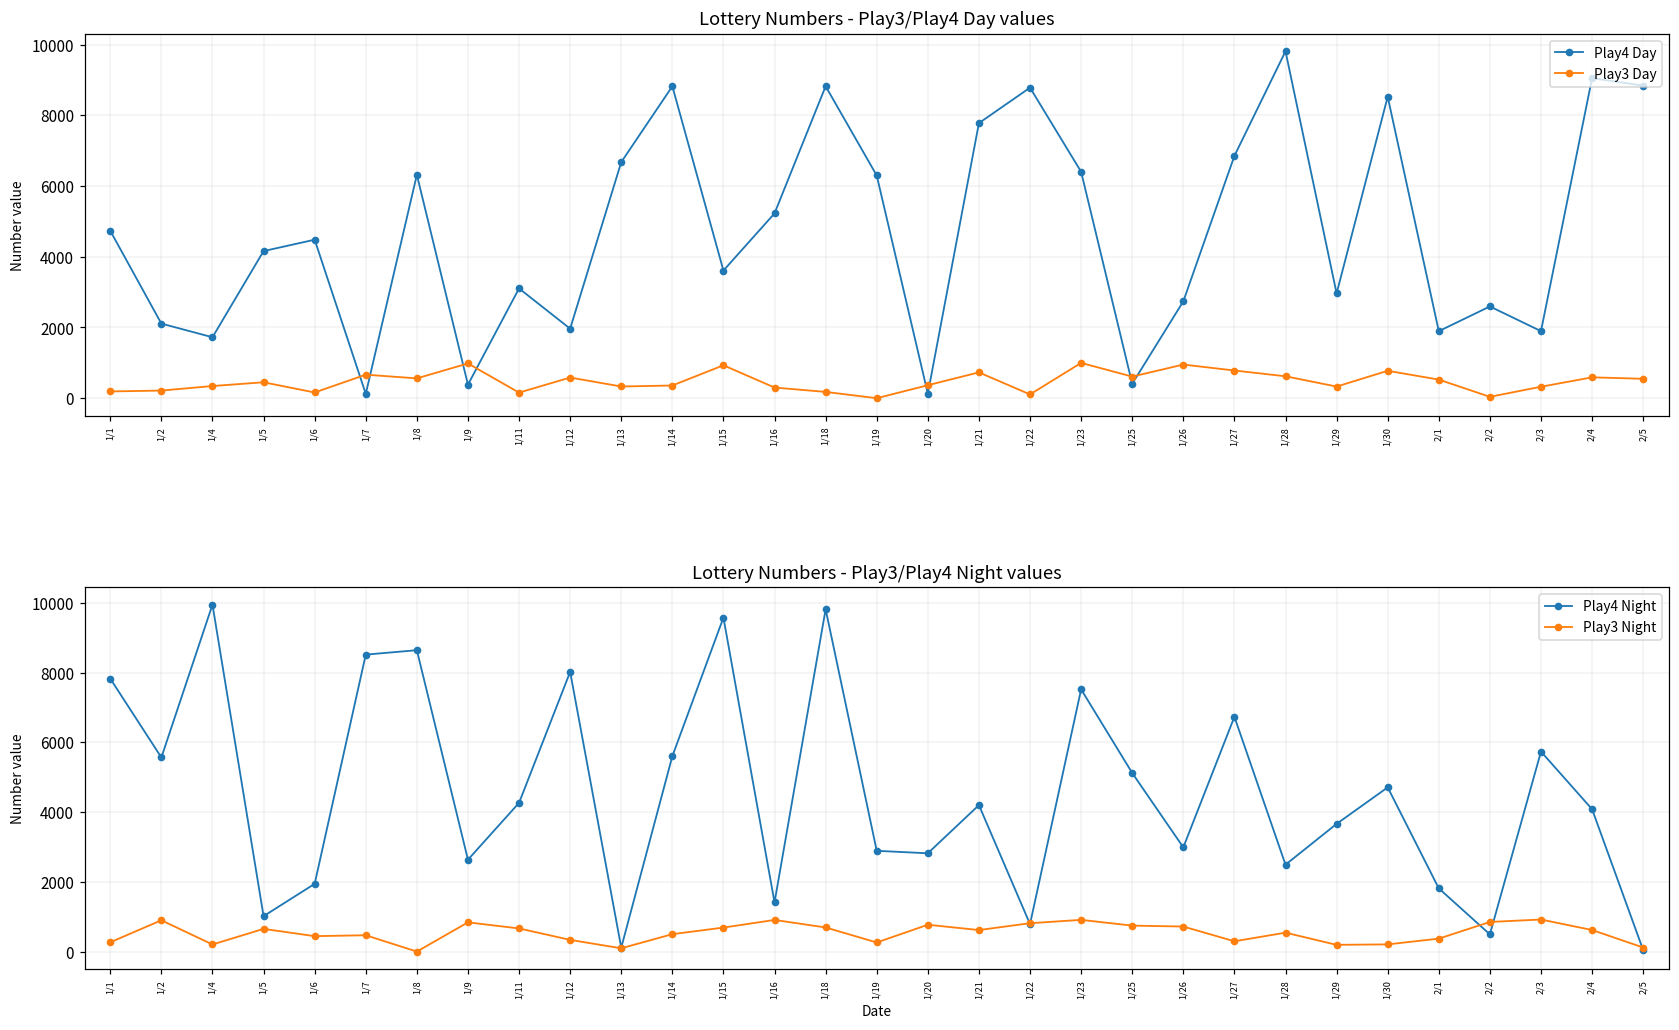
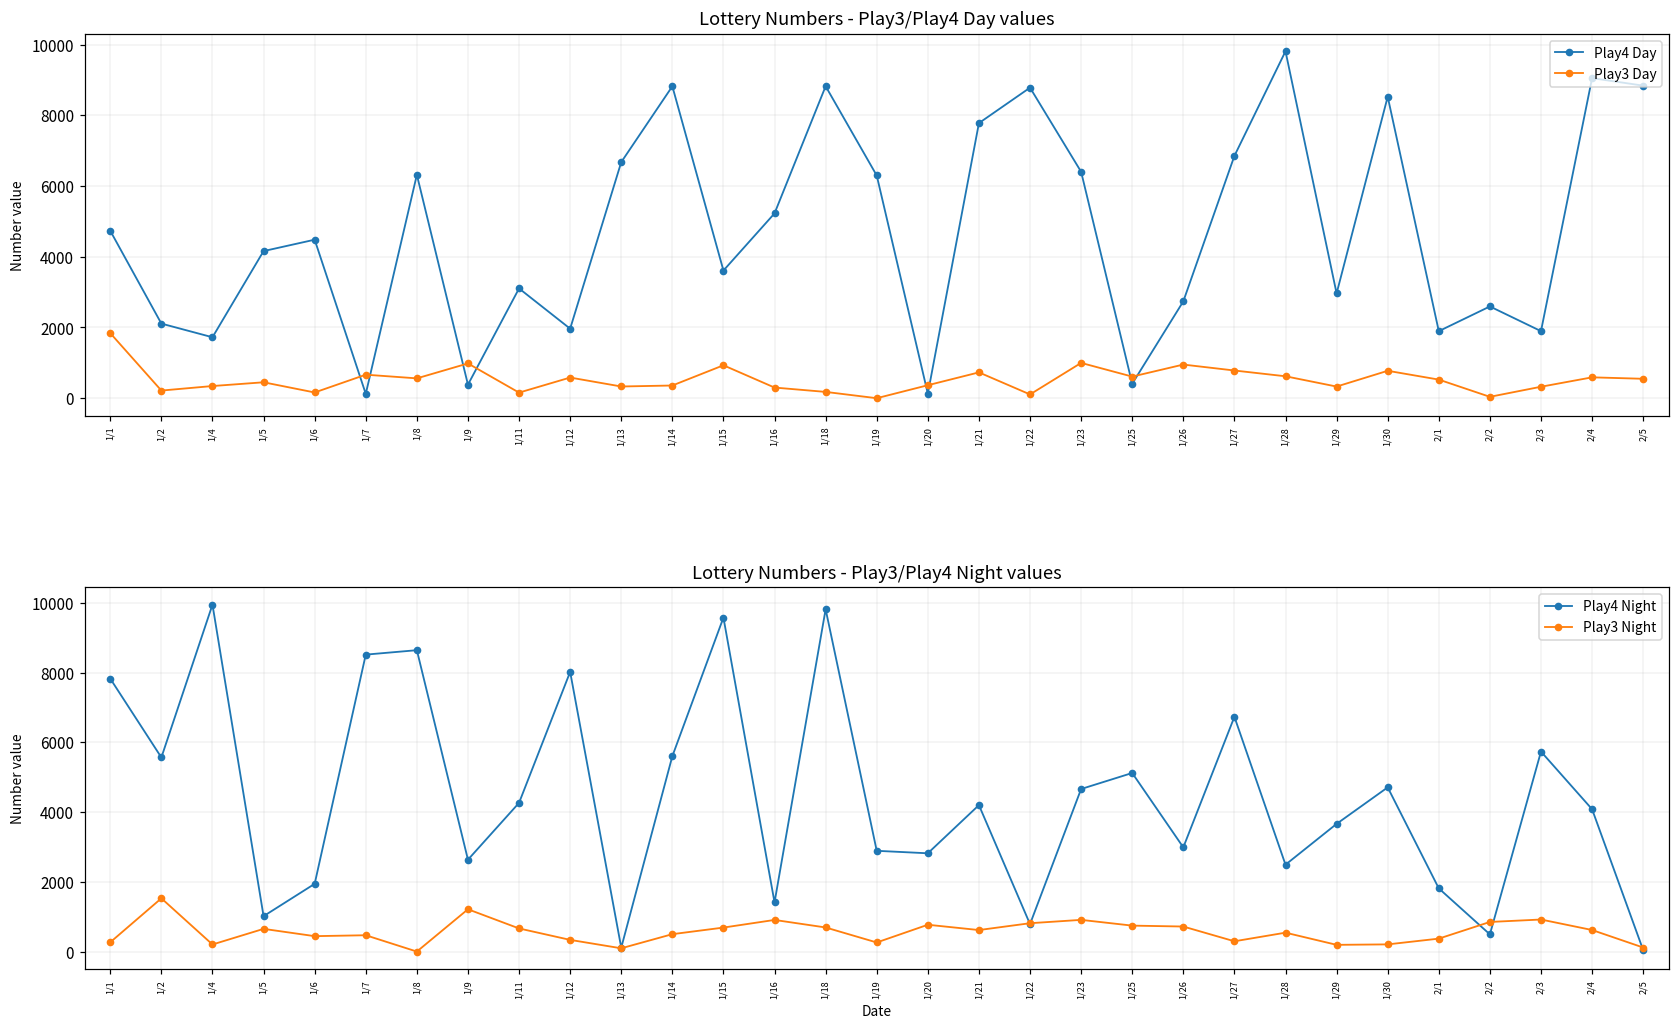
  {
    "Lottery Numbers - Play3/Play4 Day values": {
      "Play4 Day": {
        "1/1": 4700,
        "1/2": 2100,
        "1/4": 1700,
        "1/5": 4200,
        "1/6": 4500,
        "1/7": 100,
        "1/8": 6300,
        "1/9": 400,
        "1/11": 3100,
        "1/12": 2000,
        "1/13": 6700,
        "1/14": 8800,
        "1/15": 3600,
        "1/16": 5200,
        "1/18": 8800,
        "1/19": 6300,
        "1/20": 100,
        "1/21": 7800,
        "1/22": 8800,
        "1/23": 6400,
        "1/25": 400,
        "1/26": 2700,
        "1/27": 6900,
        "1/28": 9800,
        "1/29": 3000,
        "1/30": 8500,
        "2/1": 1900,
        "2/2": 2600,
        "2/3": 1900
      },
      "Play3 Day": {
-       "1/1": 200,
+       "1/1": 1800,
        "1/2": 200,
        "1/4": 300,
        "1/5": 500,
        "1/6": 200,
        "1/7": 700,
        "1/8": 600,
        "1/9": 1000,
        "1/11": 200,
        "1/12": 600,
        "1/13": 300,
        "1/14": 400,
        "1/15": 900,
        "1/16": 300,
        "1/18": 200,
        "1/19": 0,
        "1/20": 400,
        "1/21": 700,
        "1/22": 100,
        "1/23": 1000,
        "1/25": 600,
        "1/26": 1000,
        "1/27": 800,
        "1/28": 600,
        "1/29": 300,
        "1/30": 800,
        "2/1": 500,
        "2/2": 0,
        "2/3": 300,
        "2/4": 600,
        "2/5": 600
      }
    },
    "Lottery Numbers - Play3/Play4 Night values": {
      "Play4 Night": {
        "1/1": 7800,
        "1/2": 5600,
        "1/4": 9900,
        "1/5": 1000,
        "1/6": 1900,
        "1/7": 8500,
        "1/8": 8600,
        "1/9": 2600,
        "1/11": 4300,
        "1/12": 8000,
        "1/14": 5600,
        "1/15": 9600,
        "1/16": 1400,
        "1/18": 9800,
        "1/19": 2900,
        "1/20": 2800,
        "1/21": 4200,
-       "1/23": 7500,
+       "1/23": 4700,
        "1/25": 5100,
        "1/26": 3000,
        "1/27": 6700,
        "1/28": 2500,
        "1/29": 3700,
        "1/30": 4700,
        "2/1": 1800,
        "2/2": 500,
        "2/3": 5700,
        "2/4": 4100
      },
      "Play3 Night": {
        "1/1": 300,
-       "1/2": 900,
+       "1/2": 1500,
        "1/4": 200,
        "1/5": 700,
        "1/6": 400,
        "1/7": 500,
        "1/8": 0,
-       "1/9": 800,
+       "1/9": 1200,
        "1/11": 700,
        "1/12": 300,
        "1/14": 500,
        "1/15": 700,
        "1/16": 900,
        "1/18": 700,
        "1/19": 300,
        "1/20": 800,
        "1/21": 600,
        "1/23": 900,
        "1/25": 700,
        "1/26": 700,
        "1/27": 300,
        "1/28": 500,
        "1/29": 200,
        "1/30": 200,
        "2/1": 400,
        "2/2": 800,
        "2/3": 900,
        "2/4": 600
      }
    }
  }
